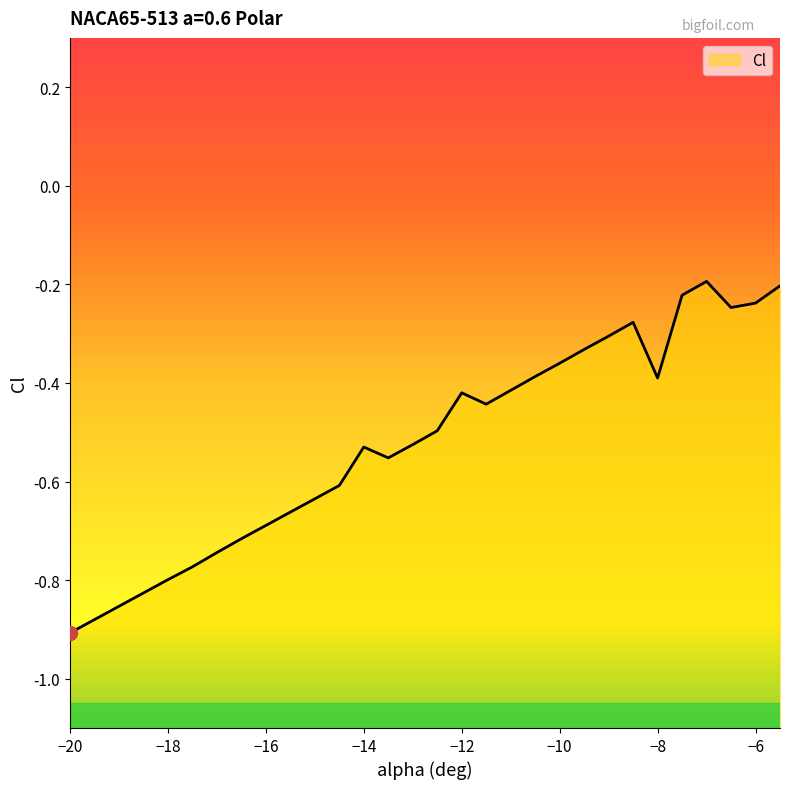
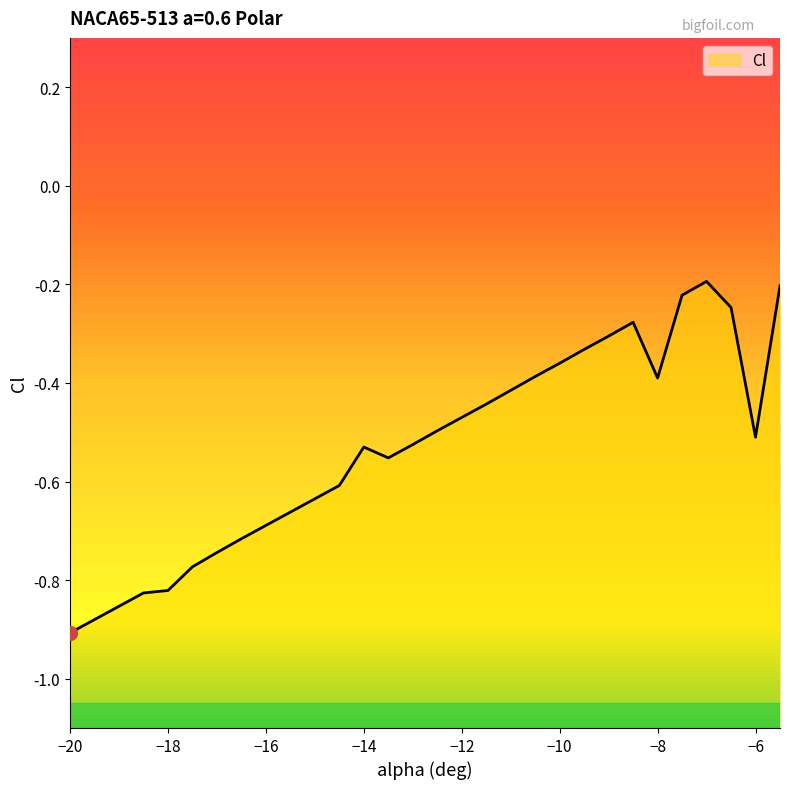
  {
    "Cl": {
-     "−18": -0.80,
+     "−18": -0.82,
      "−16": -0.69,
      "−14": -0.53,
-     "−12": -0.42,
+     "−12": -0.47,
      "−10": -0.36,
      "−8": -0.39,
-     "−6": -0.24
+     "−6": -0.51
    }
  }
